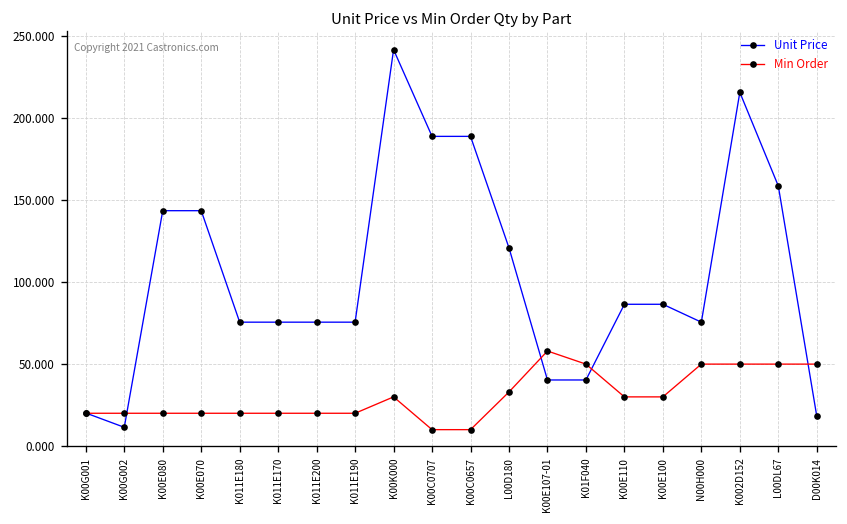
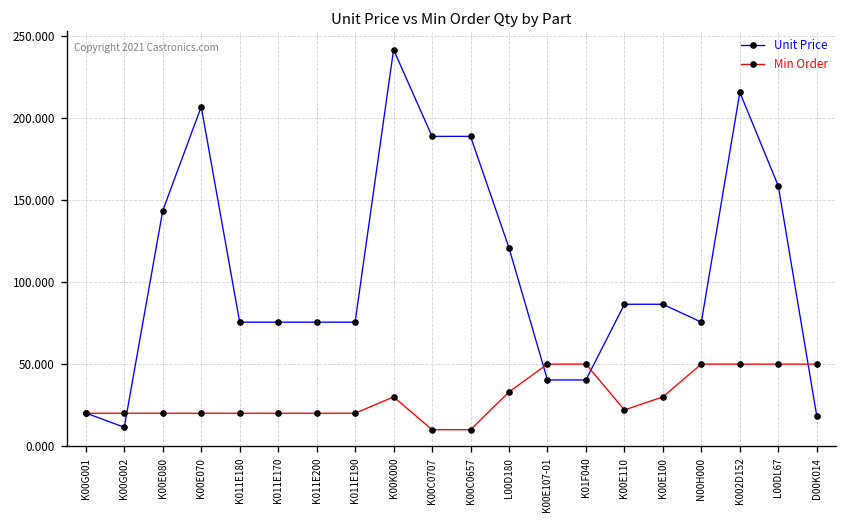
  {
    "Unit Price": {
      "K00G002": 11,
      "K00E080": 144,
-     "K00E070": 144,
+     "K00E070": 207,
      "K011E180": 76,
      "K011E170": 76,
      "K011E200": 76,
      "K011E190": 76,
      "K00K000": 242,
      "K00C0707": 189,
      "K00C0657": 189,
      "L00D180": 121,
      "K00E107-01": 40,
      "K01F040": 40,
      "K00E110": 87,
      "K00E100": 87,
      "N00H000": 76,
      "K002D152": 216,
      "L00DL67": 159,
      "D00K014": 18
    },
    "Min Order": {
      "K00G002": 20,
      "K00E080": 20,
      "K00E070": 20,
      "K011E180": 20,
      "K011E170": 20,
      "K011E200": 20,
      "K011E190": 20,
      "K00K000": 30,
      "K00C0707": 10,
      "K00C0657": 10,
      "L00D180": 33,
-     "K00E107-01": 58,
+     "K00E107-01": 50,
      "K01F040": 50,
-     "K00E110": 30,
+     "K00E110": 22,
      "K00E100": 30,
      "N00H000": 50,
      "K002D152": 50,
      "L00DL67": 50,
      "D00K014": 50
    }
  }
